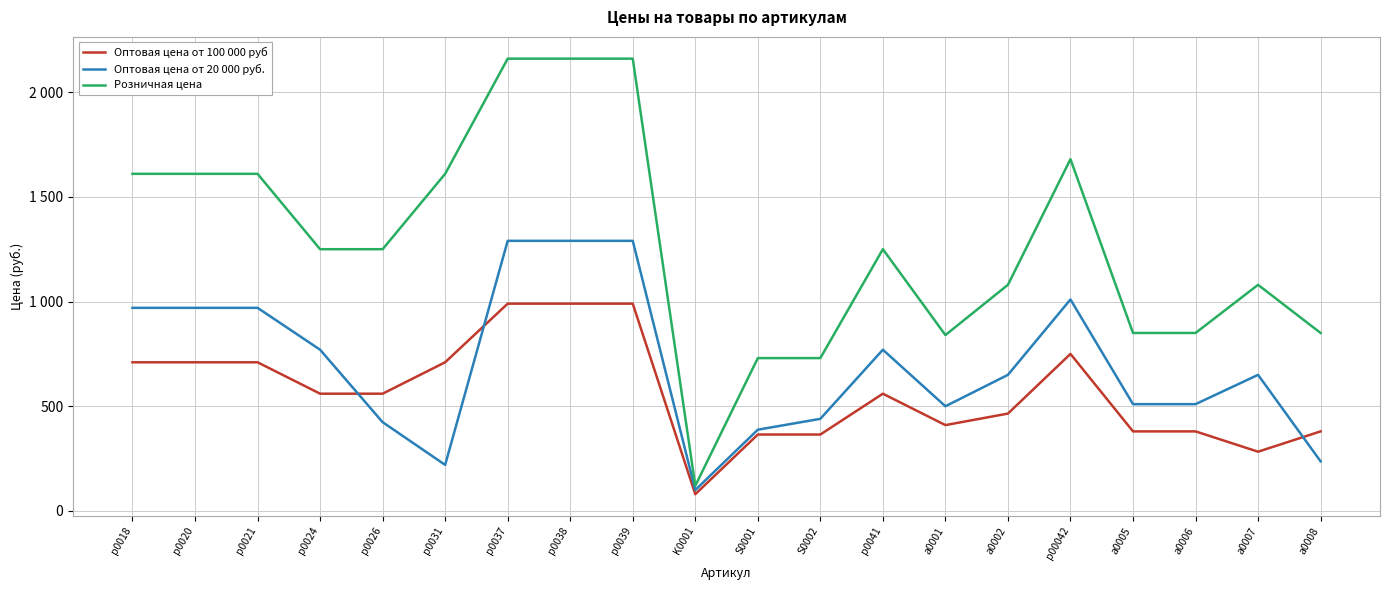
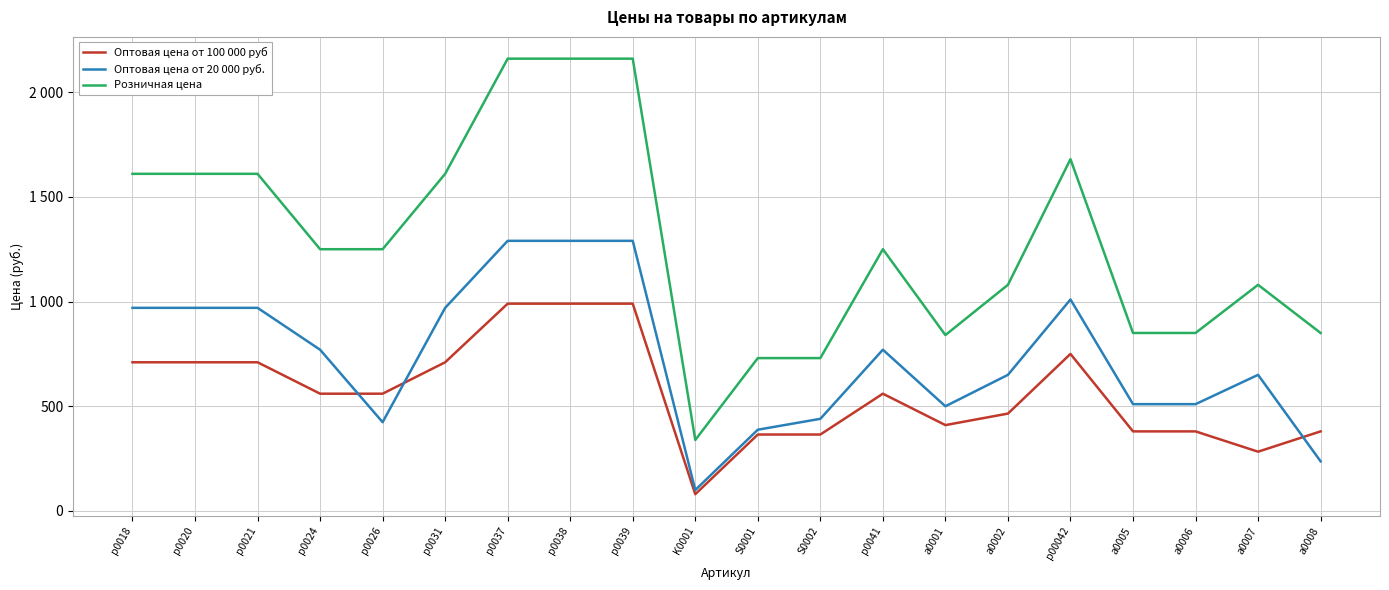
  {
    "Оптовая цена от 100 000 руб": {
      "p0018": 710,
      "p0020": 710,
      "p0021": 710,
      "p0024": 560,
      "p0026": 560,
      "p0031": 710,
      "p0037": 990,
      "p0038": 990,
      "p0039": 990,
      "K0001": 80,
      "S0001": 370,
      "S0002": 370,
      "p0041": 560,
      "a0001": 410,
      "a0002": 470,
      "p00042": 750,
      "a0005": 380,
      "a0006": 380,
      "a0007": 280,
      "a0008": 380
    },
    "Оптовая цена от 20 000 руб.": {
      "p0018": 970,
      "p0020": 970,
      "p0021": 970,
      "p0024": 770,
      "p0026": 420,
-     "p0031": 220,
+     "p0031": 970,
      "p0037": 1290,
      "p0038": 1290,
      "p0039": 1290,
      "K0001": 100,
      "S0001": 390,
      "S0002": 440,
      "p0041": 770,
      "a0001": 500,
      "a0002": 650,
      "p00042": 1010,
      "a0005": 510,
      "a0006": 510,
      "a0007": 650,
      "a0008": 240
    },
    "Розничная цена": {
      "p0018": 1610,
      "p0020": 1610,
      "p0021": 1610,
      "p0024": 1250,
      "p0026": 1250,
      "p0031": 1610,
      "p0037": 2160,
      "p0038": 2160,
      "p0039": 2160,
-     "K0001": 120,
+     "K0001": 340,
      "S0001": 730,
      "S0002": 730,
      "p0041": 1250,
      "a0001": 840,
      "a0002": 1080,
      "p00042": 1680,
      "a0005": 850,
      "a0006": 850,
      "a0007": 1080,
      "a0008": 850
    }
  }
